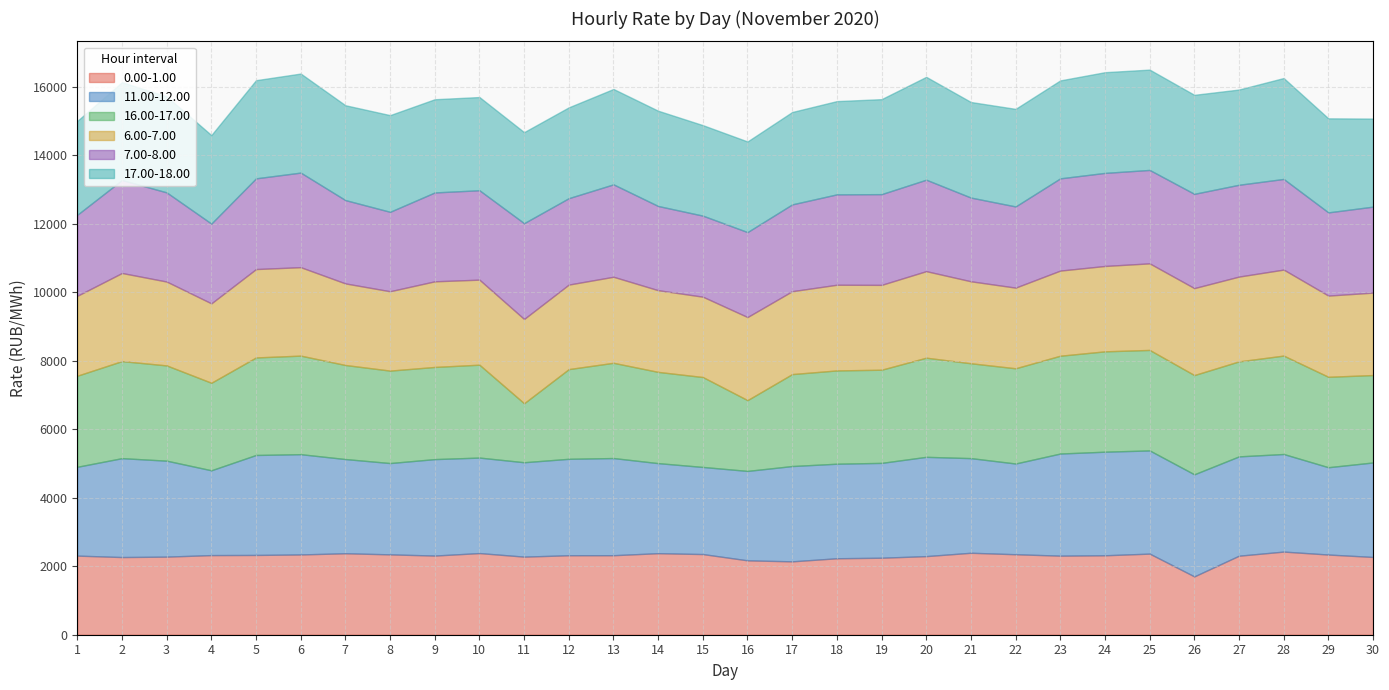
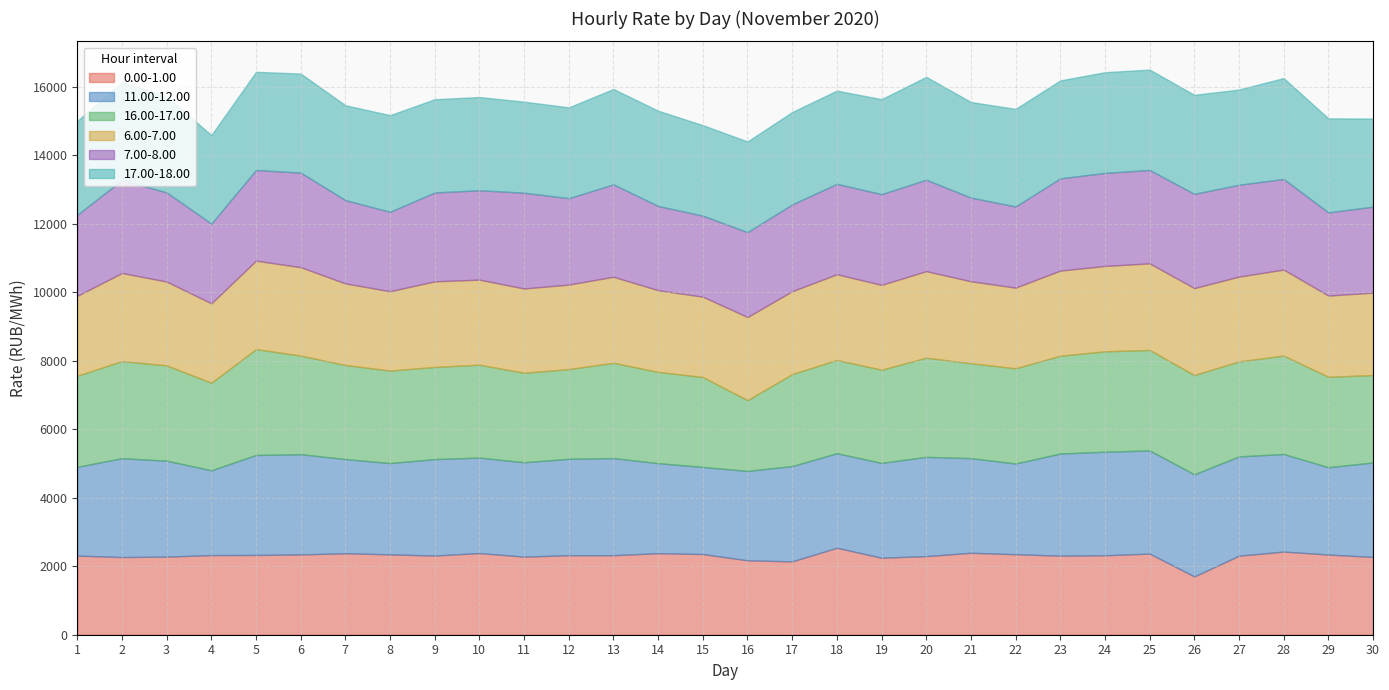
  {
    "0.00-1.00": {
      "1": 2300,
      "2": 2300,
      "3": 2300,
      "4": 2300,
      "5": 2300,
      "6": 2300,
      "7": 2400,
      "8": 2300,
      "9": 2300,
      "10": 2400,
      "11": 2300,
      "12": 2300,
      "13": 2300,
      "14": 2400,
      "15": 2400,
      "16": 2200,
      "17": 2100,
-     "18": 2200,
+     "18": 2500,
      "19": 2200,
      "20": 2300,
      "21": 2400,
      "22": 2400,
      "23": 2300,
      "24": 2300,
      "25": 2400,
      "26": 1700,
      "27": 2300,
      "28": 2400,
      "29": 2300,
      "30": 2300
    },
    "16.00-17.00": {
      "1": 2700,
      "2": 2800,
      "3": 2800,
      "4": 2600,
-     "5": 2800,
+     "5": 3100,
      "6": 2900,
      "7": 2700,
      "8": 2700,
      "9": 2700,
      "10": 2700,
-     "11": 1700,
+     "11": 2600,
      "12": 2600,
      "13": 2800,
      "14": 2700,
      "15": 2600,
      "16": 2100,
      "17": 2700,
      "18": 2700,
      "19": 2700,
      "20": 2900,
      "21": 2800,
      "22": 2800,
      "23": 2900,
      "24": 2900,
      "25": 2900,
      "26": 2900,
      "27": 2800,
      "28": 2900,
      "29": 2600,
      "30": 2600
    },
    "6.00-7.00": {
      "1": 2300,
      "2": 2600,
      "3": 2400,
      "4": 2300,
      "5": 2600,
      "6": 2600,
      "7": 2400,
      "8": 2300,
      "9": 2500,
      "10": 2500,
      "11": 2500,
      "12": 2500,
      "13": 2500,
      "14": 2400,
      "15": 2300,
      "16": 2400,
      "17": 2400,
      "18": 2500,
      "19": 2500,
      "20": 2500,
      "21": 2400,
      "22": 2400,
      "23": 2500,
      "24": 2500,
      "25": 2500,
      "26": 2500,
      "27": 2500,
      "28": 2500,
      "29": 2400,
      "30": 2400
    },
    "7.00-8.00": {
      "1": 2400,
      "3": 2600,
      "4": 2300,
      "5": 2600,
      "6": 2800,
      "7": 2400,
      "8": 2300,
      "9": 2600,
      "10": 2600,
      "11": 2800,
      "12": 2500,
      "13": 2700,
      "14": 2500,
      "15": 2400,
      "16": 2500,
      "17": 2500,
      "18": 2600,
      "19": 2600,
      "20": 2700,
      "21": 2400,
      "22": 2400,
      "23": 2700,
      "24": 2700,
      "25": 2700,
      "26": 2800,
      "27": 2700,
      "28": 2600,
      "29": 2400,
      "30": 2500
    }
  }
